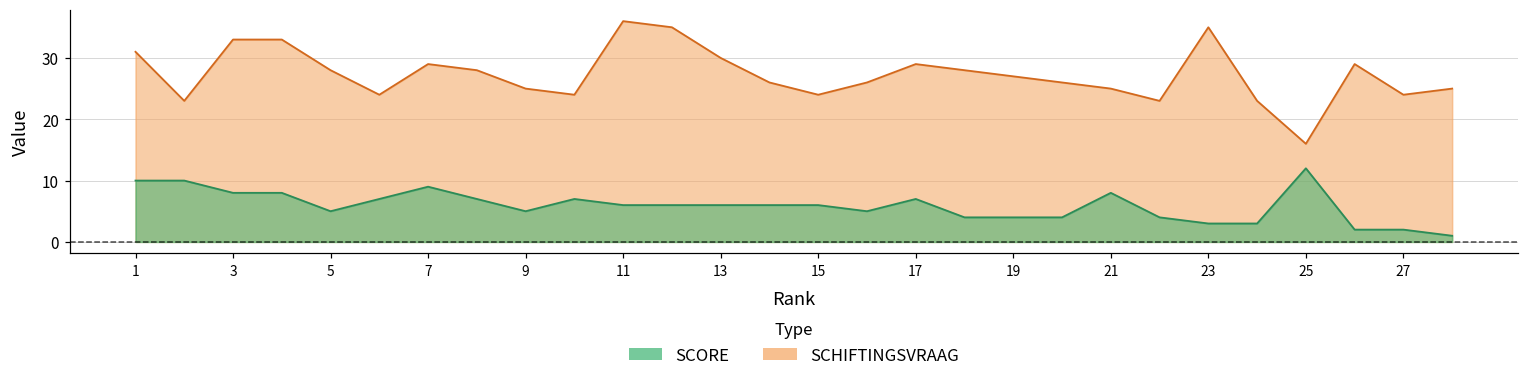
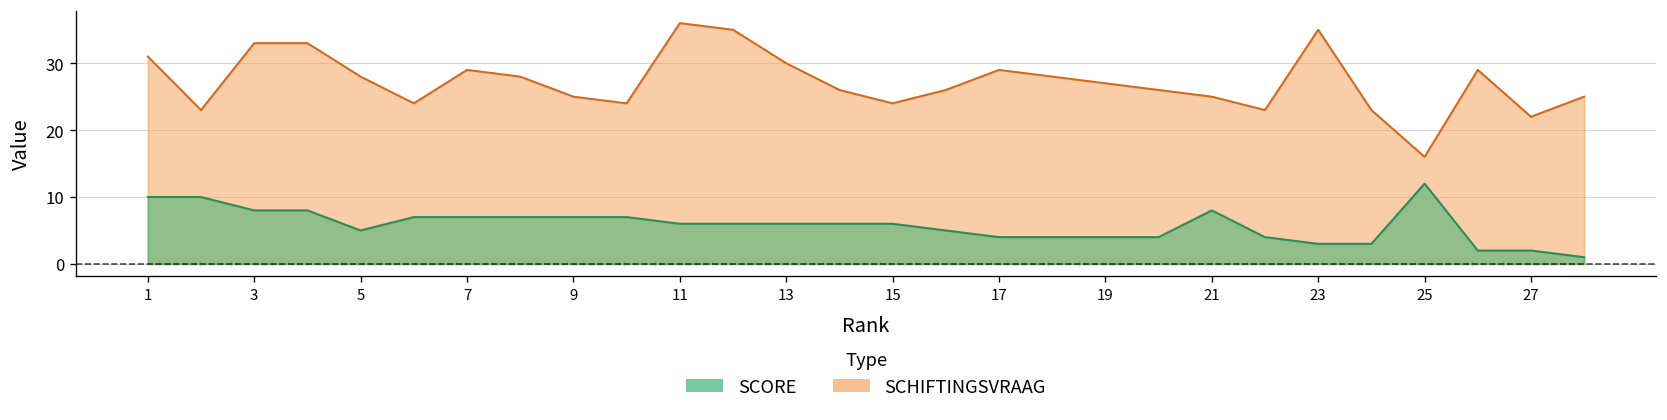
  {
    "SCHIFTINGSVRAAG": {
      "1": 31,
      "3": 33,
      "5": 28,
      "7": 29,
      "9": 25,
      "11": 36,
      "13": 30,
      "15": 24,
      "17": 29,
      "19": 27,
      "21": 25,
      "23": 35,
      "25": 16,
-     "27": 24
+     "27": 22
    },
    "SCORE": {
      "1": 10,
      "3": 8,
      "5": 5,
-     "7": 9,
-     "9": 5,
+     "7": 7,
+     "9": 7,
      "11": 6,
      "13": 6,
      "15": 6,
-     "17": 7,
+     "17": 4,
      "19": 4,
      "21": 8,
      "23": 3,
      "25": 12,
      "27": 2
    }
  }
